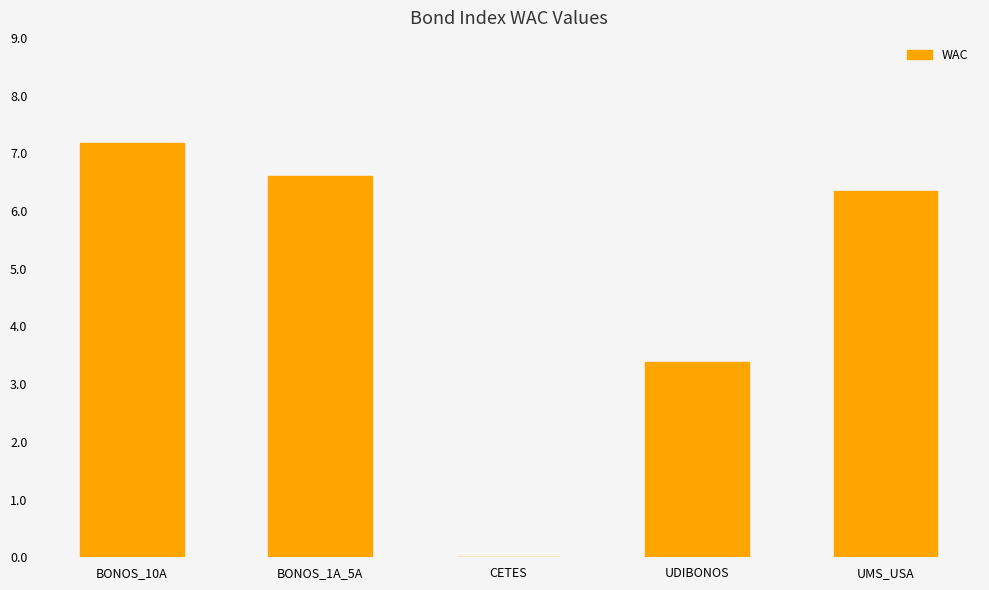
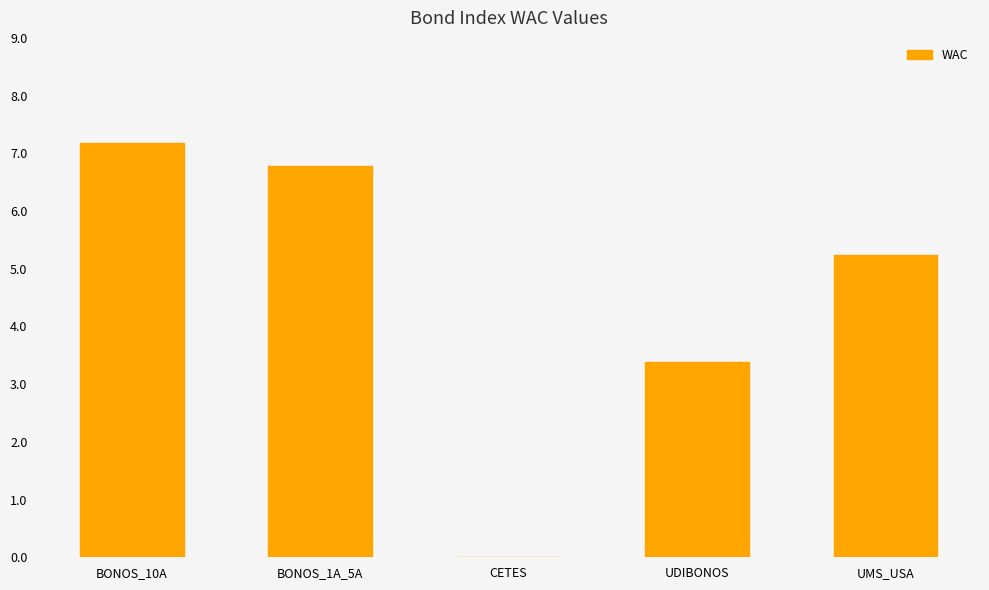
  {
    "BONOS_10A": 7.2,
-   "BONOS_1A_5A": 6.6,
+   "BONOS_1A_5A": 6.8,
    "CETES": 0.0,
    "UDIBONOS": 3.4,
-   "UMS_USA": 6.3
+   "UMS_USA": 5.2
  }
